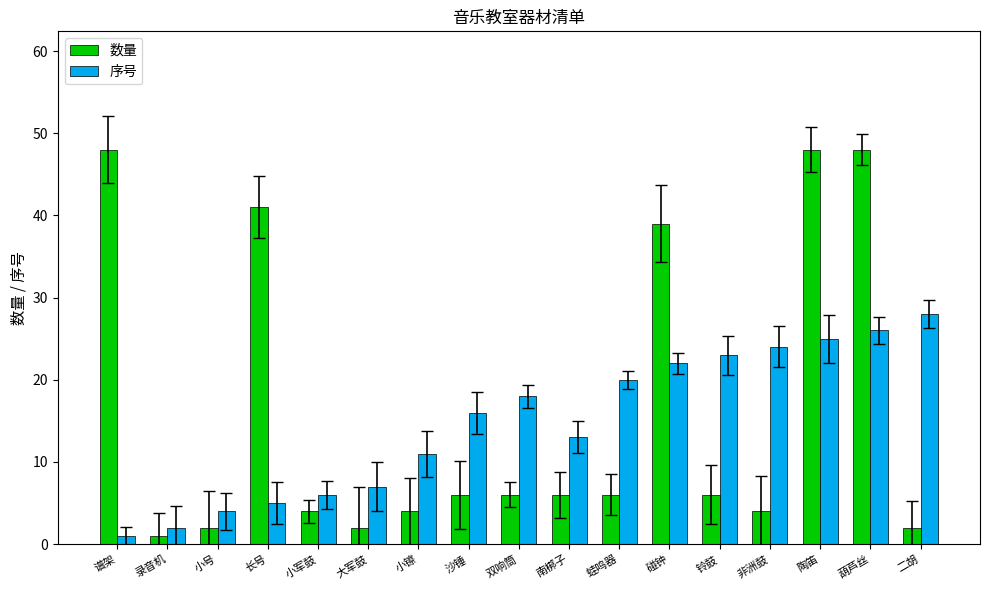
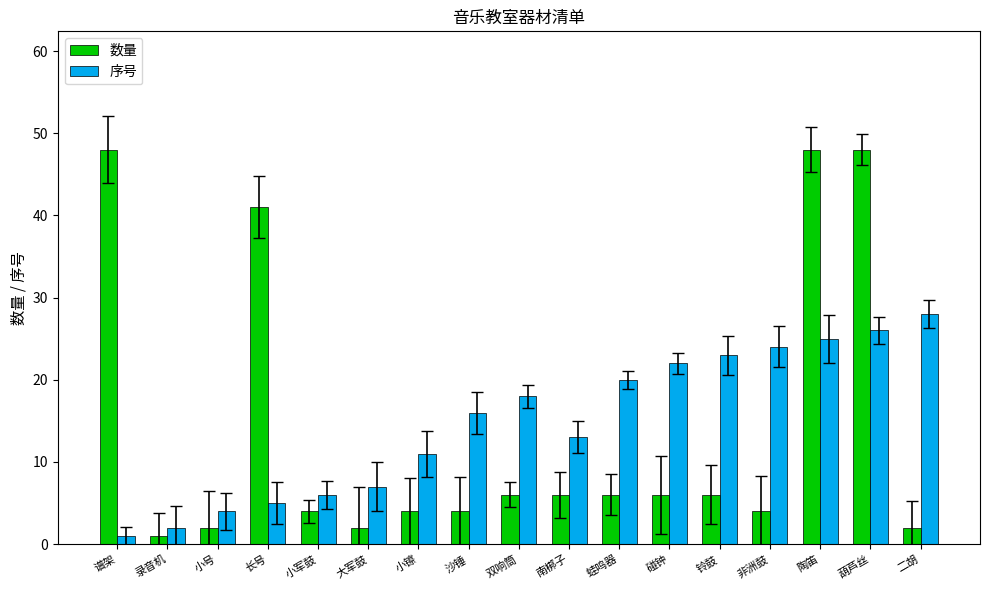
  {
    "数量": {
      "谱架": 48,
      "录音机": 1,
      "小号": 2,
      "长号": 41,
      "小军鼓": 4,
      "大军鼓": 2,
      "小镲": 4,
-     "沙锤": 6,
+     "沙锤": 4,
      "双响筒": 6,
      "南梆子": 6,
      "蛙鸣器": 6,
-     "碰钟": 39,
+     "碰钟": 6,
      "铃鼓": 6,
      "非洲鼓": 4,
      "陶笛": 48,
      "葫芦丝": 48,
      "二胡": 2
    },
    "序号": {
      "谱架": 1,
      "录音机": 2,
      "小号": 4,
      "长号": 5,
      "小军鼓": 6,
      "大军鼓": 7,
      "小镲": 11,
      "沙锤": 16,
      "双响筒": 18,
      "南梆子": 13,
      "蛙鸣器": 20,
      "碰钟": 22,
      "铃鼓": 23,
      "非洲鼓": 24,
      "陶笛": 25,
      "葫芦丝": 26,
      "二胡": 28
    }
  }
